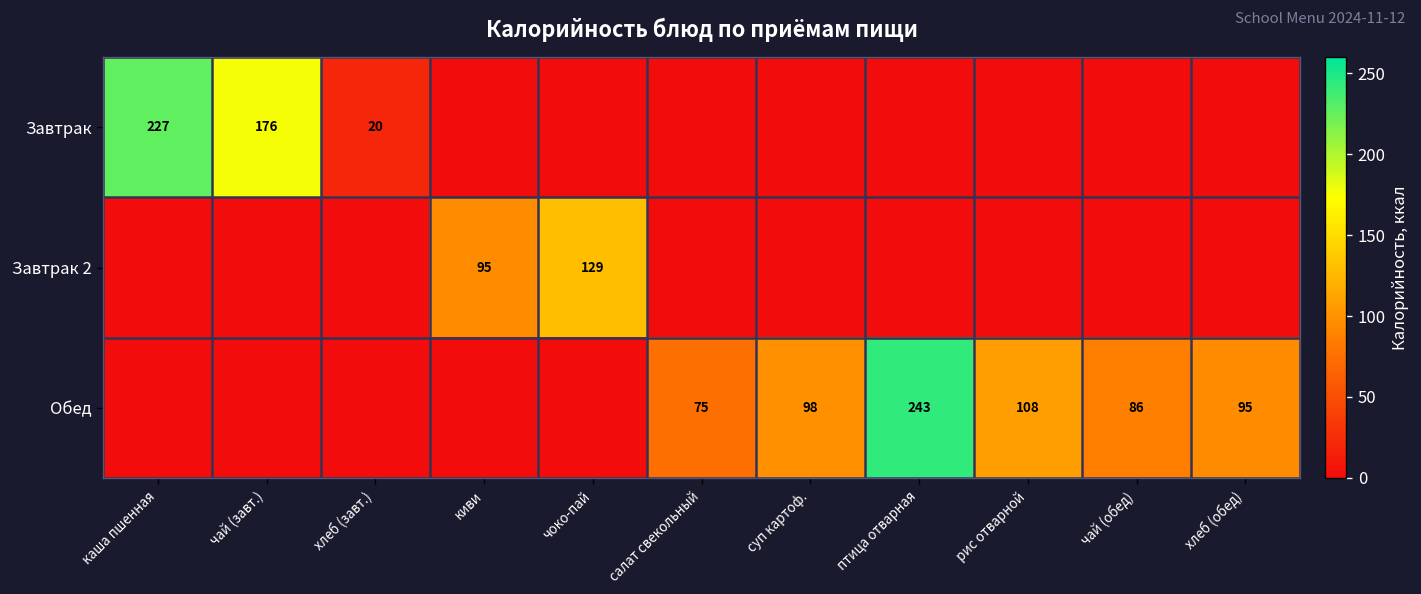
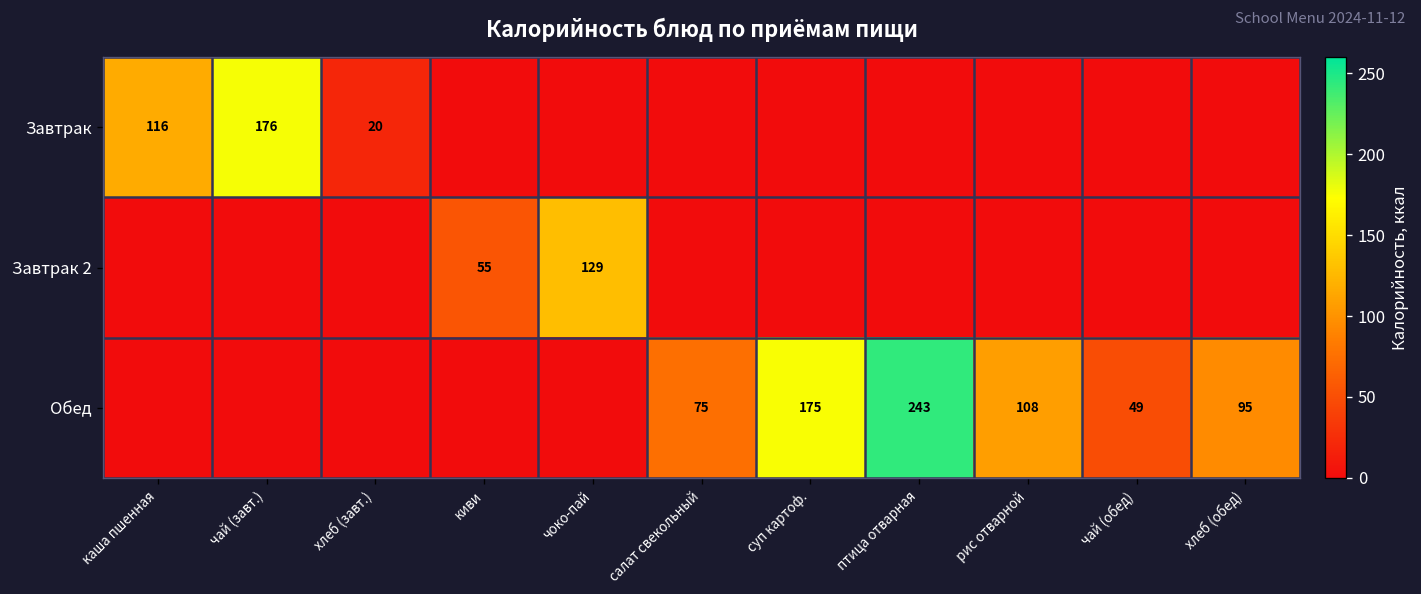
  {
    "Завтрак": {
-     "каша пшенная": 227,
+     "каша пшенная": 116,
      "чай (завт.)": 176,
      "хлеб (завт.)": 20
    },
    "Завтрак 2": {
-     "киви": 95,
+     "киви": 55,
      "чоко-пай": 129
    },
    "Обед": {
      "салат свекольный": 75,
-     "суп картоф.": 98,
+     "суп картоф.": 175,
      "птица отварная": 243,
      "рис отварной": 108,
-     "чай (обед)": 86,
+     "чай (обед)": 49,
      "хлеб (обед)": 95
    }
  }
